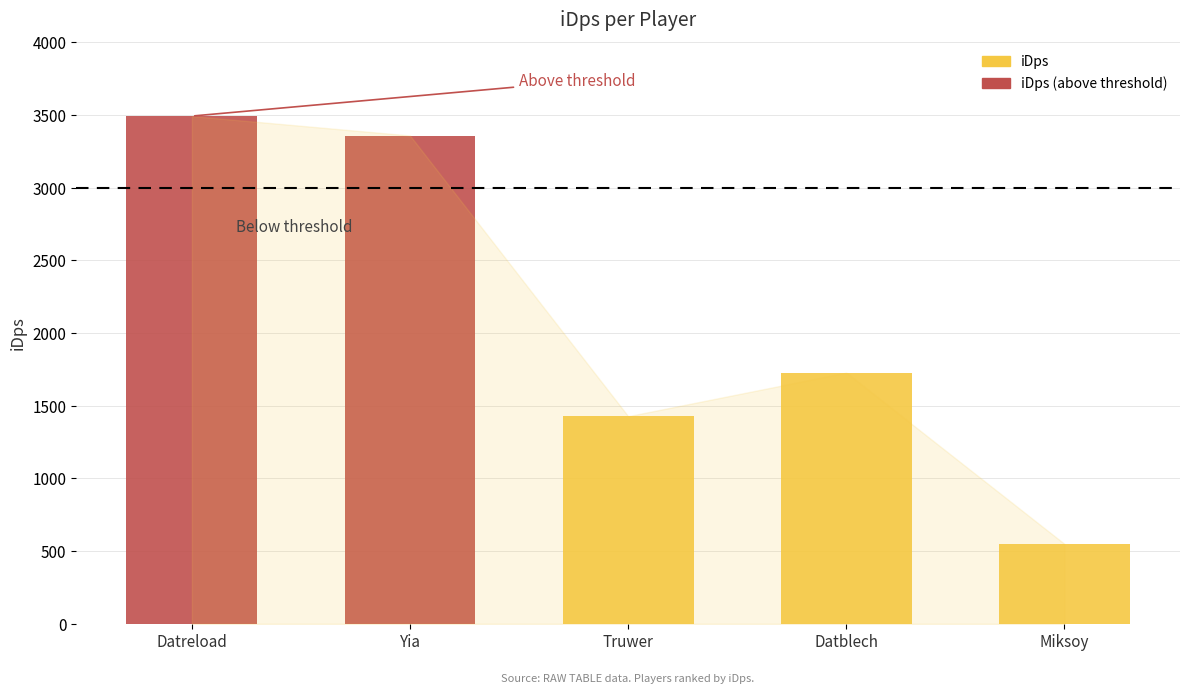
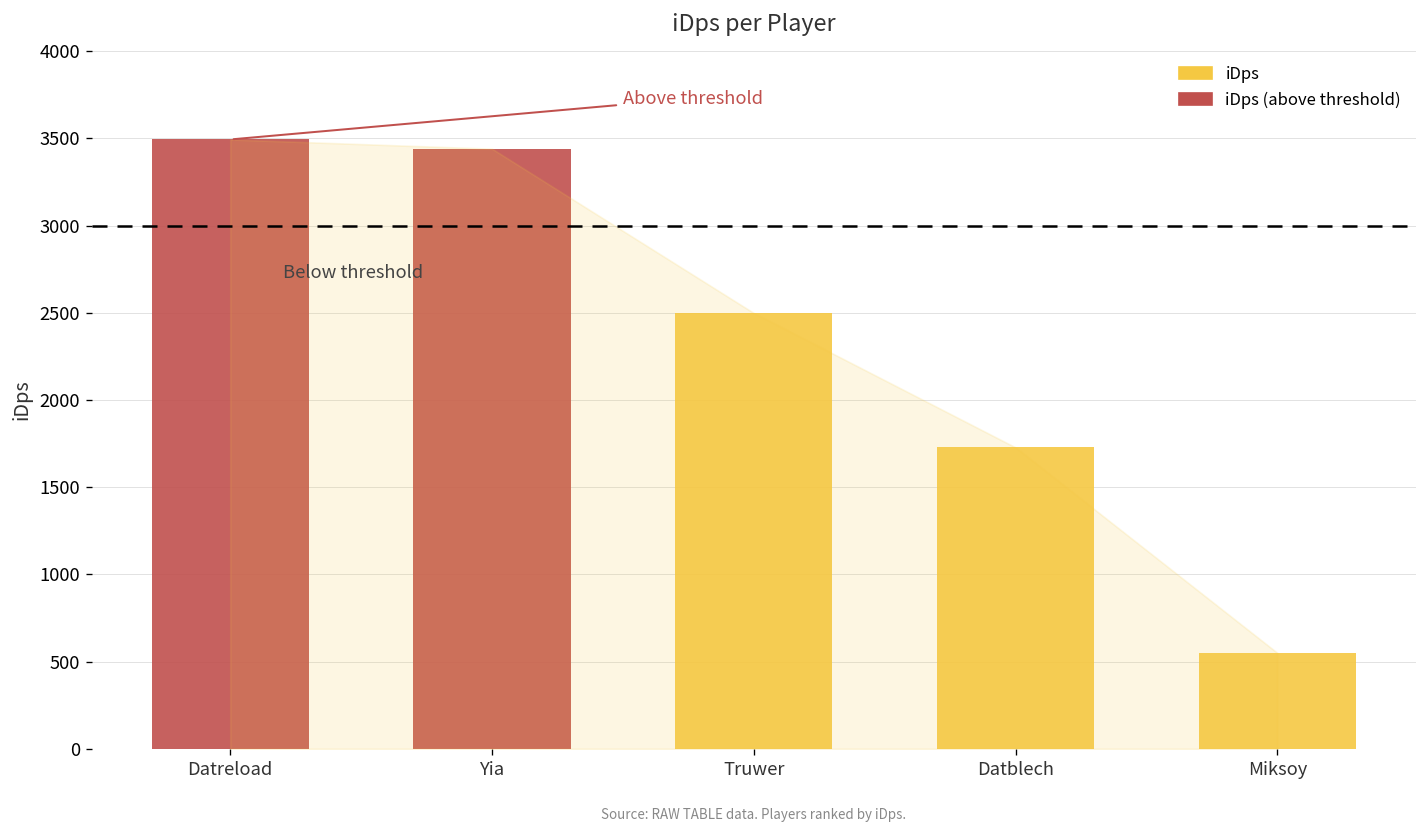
  {
    "Datreload": 3490,
-   "Yia": 3360,
-   "Truwer": 1430,
+   "Yia": 3440,
+   "Truwer": 2500,
    "Datblech": 1730,
    "Miksoy": 550
  }
